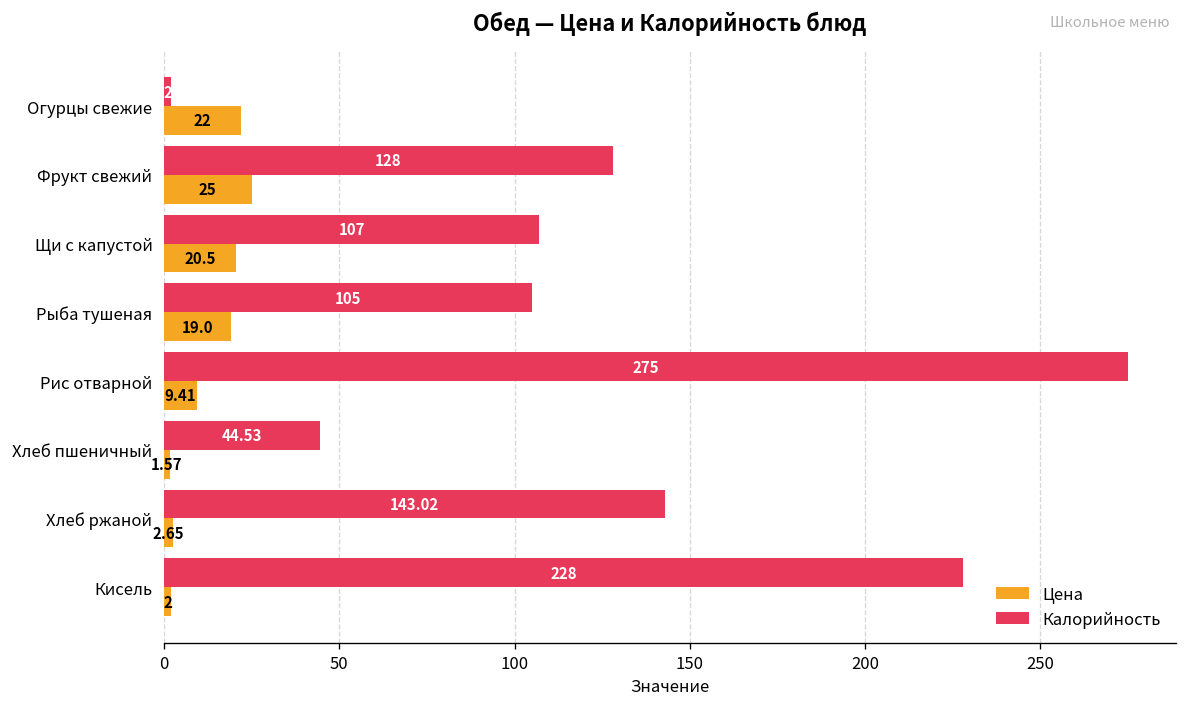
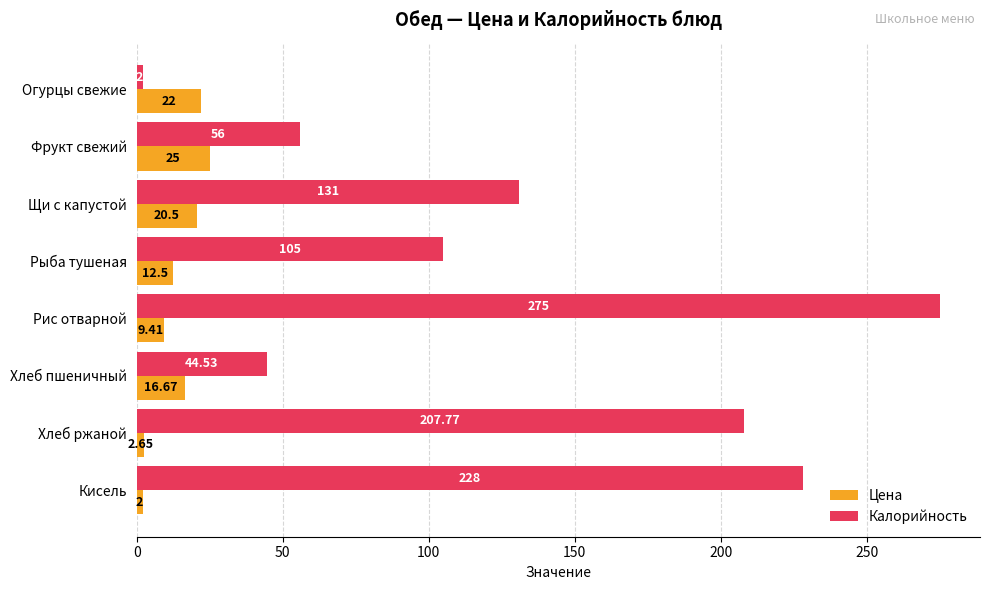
  {
    "Цена": {
      "Огурцы свежие": 22,
      "Фрукт свежий": 25,
      "Щи с капустой": 20.5,
-     "Рыба тушеная": 19.0,
+     "Рыба тушеная": 12.5,
      "Рис отварной": 9.41,
-     "Хлеб пшеничный": 1.57,
+     "Хлеб пшеничный": 16.67,
      "Хлеб ржаной": 2.65,
      "Кисель": 2
    },
    "Калорийность": {
      "Огурцы свежие": 2,
-     "Фрукт свежий": 128,
-     "Щи с капустой": 107,
+     "Фрукт свежий": 56,
+     "Щи с капустой": 131,
      "Рыба тушеная": 105,
      "Рис отварной": 275,
      "Хлеб пшеничный": 44.53,
-     "Хлеб ржаной": 143.02,
+     "Хлеб ржаной": 207.77,
      "Кисель": 228
    }
  }
